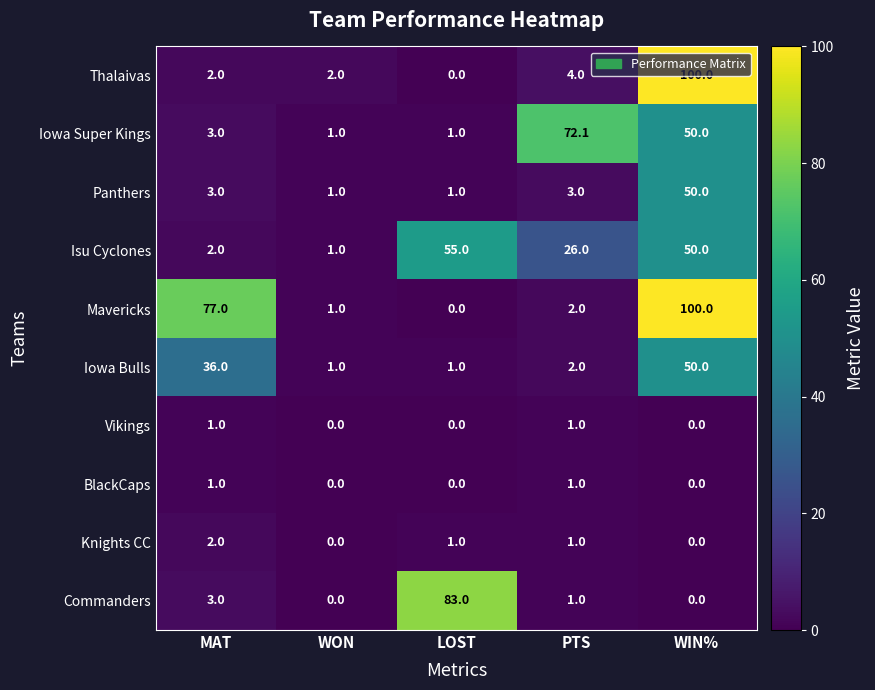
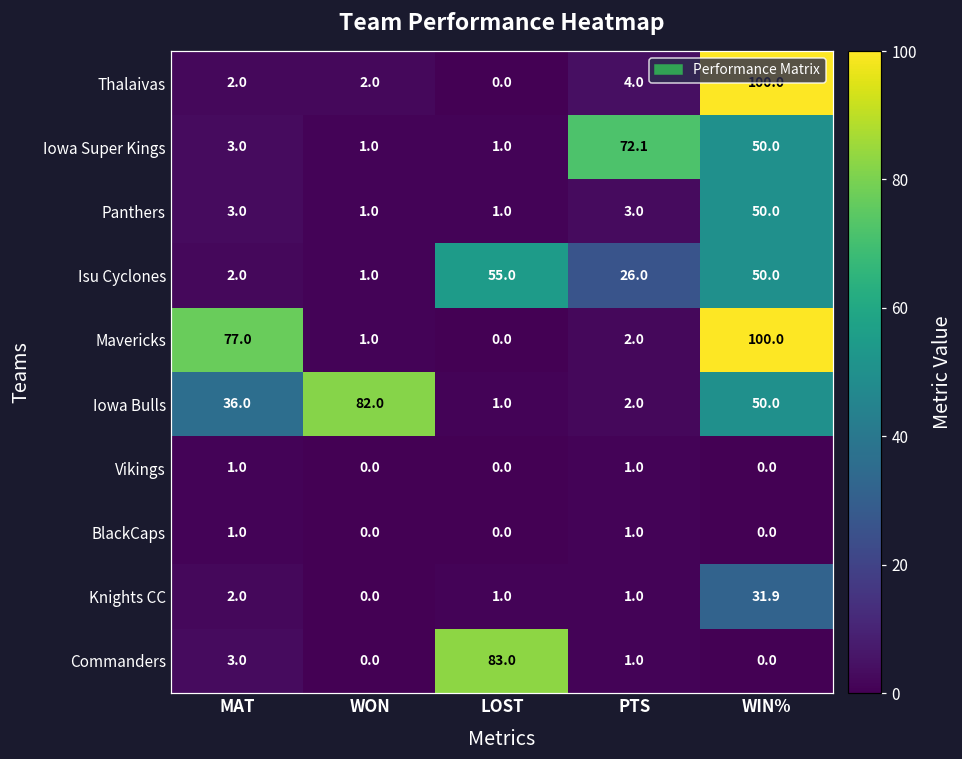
  {
    "Thalaivas": {
      "MAT": 2.0,
      "WON": 2.0,
      "LOST": 0.0,
      "PTS": 4.0
    },
    "Iowa Super Kings": {
      "MAT": 3.0,
      "WON": 1.0,
      "LOST": 1.0,
      "PTS": 72.1,
      "WIN%": 50.0
    },
    "Panthers": {
      "MAT": 3.0,
      "WON": 1.0,
      "LOST": 1.0,
      "PTS": 3.0,
      "WIN%": 50.0
    },
    "Isu Cyclones": {
      "MAT": 2.0,
      "WON": 1.0,
      "LOST": 55.0,
      "PTS": 26.0,
      "WIN%": 50.0
    },
    "Mavericks": {
      "MAT": 77.0,
      "WON": 1.0,
      "LOST": 0.0,
      "PTS": 2.0,
      "WIN%": 100.0
    },
    "Iowa Bulls": {
      "MAT": 36.0,
-     "WON": 1.0,
+     "WON": 82.0,
      "LOST": 1.0,
      "PTS": 2.0,
      "WIN%": 50.0
    },
    "Vikings": {
      "MAT": 1.0,
      "WON": 0.0,
      "LOST": 0.0,
      "PTS": 1.0,
      "WIN%": 0.0
    },
    "BlackCaps": {
      "MAT": 1.0,
      "WON": 0.0,
      "LOST": 0.0,
      "PTS": 1.0,
      "WIN%": 0.0
    },
    "Knights CC": {
      "MAT": 2.0,
      "WON": 0.0,
      "LOST": 1.0,
      "PTS": 1.0,
-     "WIN%": 0.0
+     "WIN%": 31.9
    },
    "Commanders": {
      "MAT": 3.0,
      "WON": 0.0,
      "LOST": 83.0,
      "PTS": 1.0,
      "WIN%": 0.0
    }
  }
